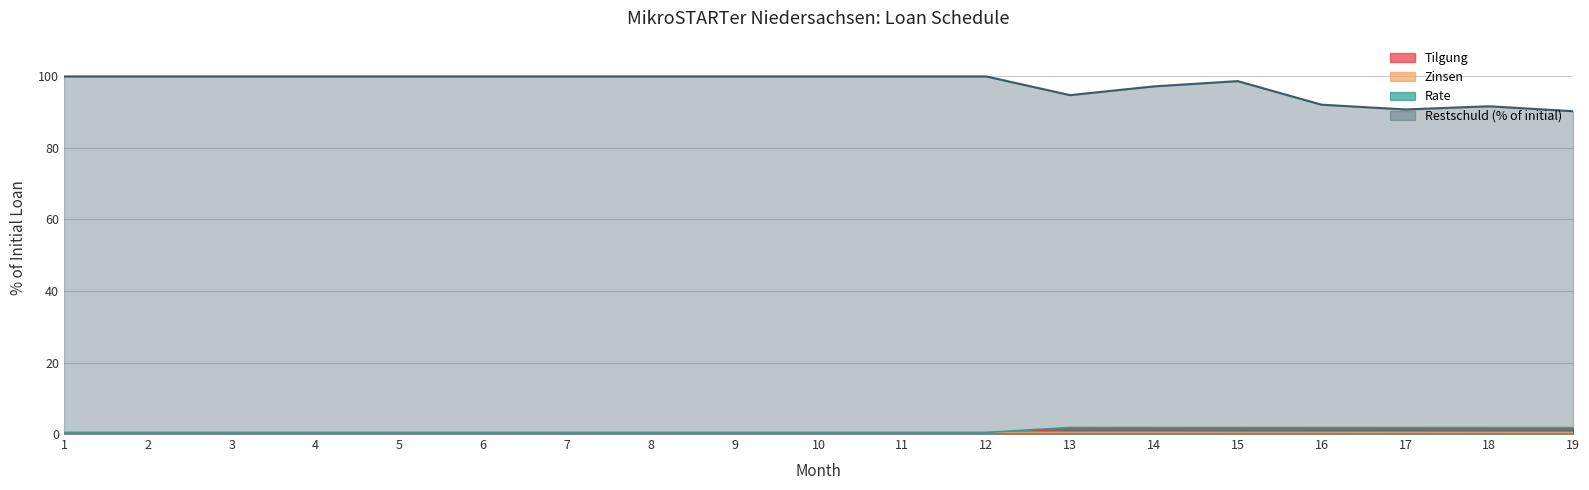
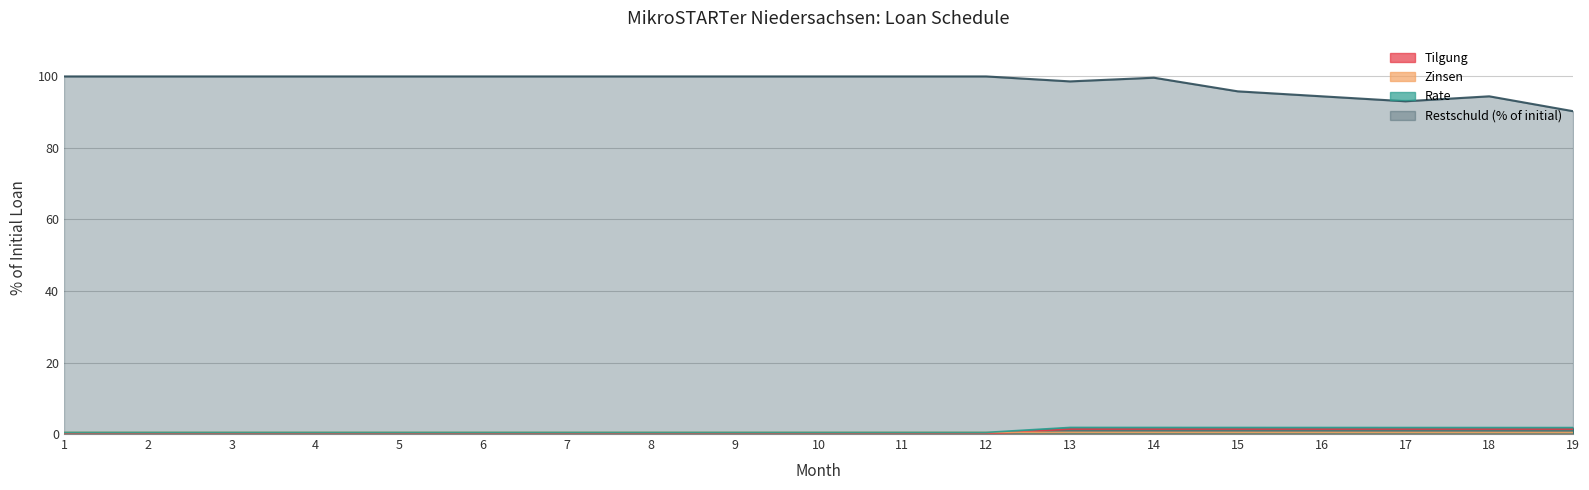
  {
    "Zinsen": {
      "13": 0,
      "14": 0,
      "15": 0,
      "16": 0,
      "17": 0,
      "18": 0,
      "19": 0
    },
    "Restschuld (% of initial)": {
      "1": 100,
      "2": 100,
      "3": 100,
      "4": 100,
      "5": 100,
      "6": 100,
      "7": 100,
      "8": 100,
      "9": 100,
      "10": 100,
      "11": 100,
      "12": 100,
-     "13": 95,
-     "14": 97,
-     "15": 99,
-     "16": 92,
-     "17": 91,
-     "18": 92,
+     "13": 99,
+     "14": 100,
+     "15": 96,
+     "16": 94,
+     "17": 93,
+     "18": 94,
      "19": 90
    }
  }
